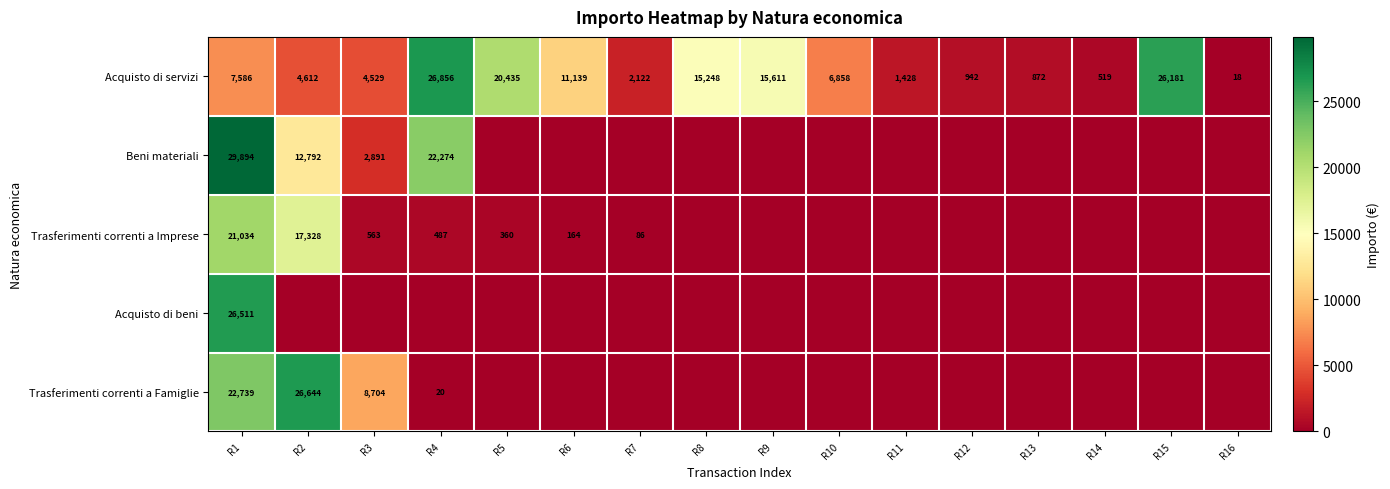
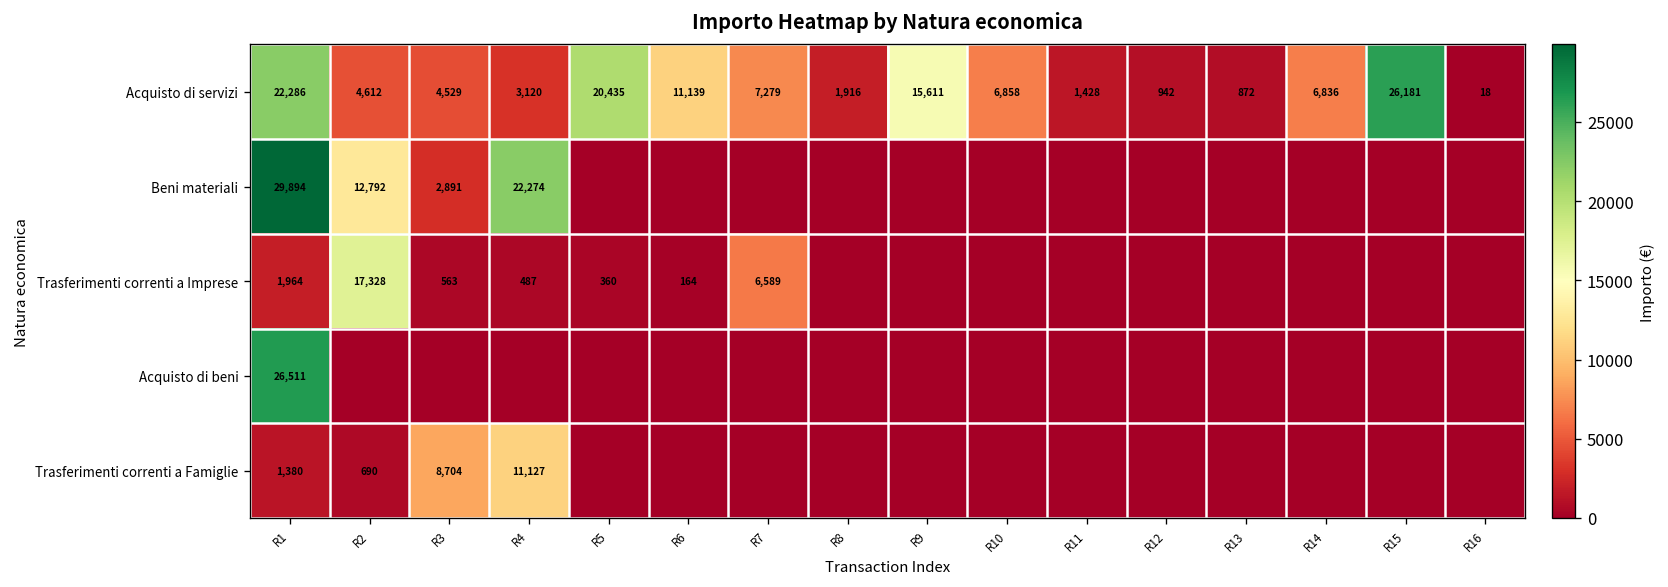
  {
    "Acquisto di servizi": {
-     "R1": "7,586",
+     "R1": "22,286",
      "R2": "4,612",
      "R3": "4,529",
-     "R4": "26,856",
+     "R4": "3,120",
      "R5": "20,435",
      "R6": "11,139",
-     "R7": "2,122",
-     "R8": "15,248",
+     "R7": "7,279",
+     "R8": "1,916",
      "R9": "15,611",
      "R10": "6,858",
      "R11": "1,428",
      "R12": "942",
      "R13": "872",
-     "R14": "519",
+     "R14": "6,836",
      "R15": "26,181",
      "R16": "18"
    },
    "Beni materiali": {
      "R1": "29,894",
      "R2": "12,792",
      "R3": "2,891",
      "R4": "22,274"
    },
    "Trasferimenti correnti a Imprese": {
-     "R1": "21,034",
+     "R1": "1,964",
      "R2": "17,328",
      "R3": "563",
      "R4": "487",
      "R5": "360",
      "R6": "164",
-     "R7": "86"
+     "R7": "6,589"
    },
    "Acquisto di beni": {
      "R1": "26,511"
    },
    "Trasferimenti correnti a Famiglie": {
-     "R1": "22,739",
-     "R2": "26,644",
+     "R1": "1,380",
+     "R2": "690",
      "R3": "8,704",
-     "R4": "20"
+     "R4": "11,127"
    }
  }
